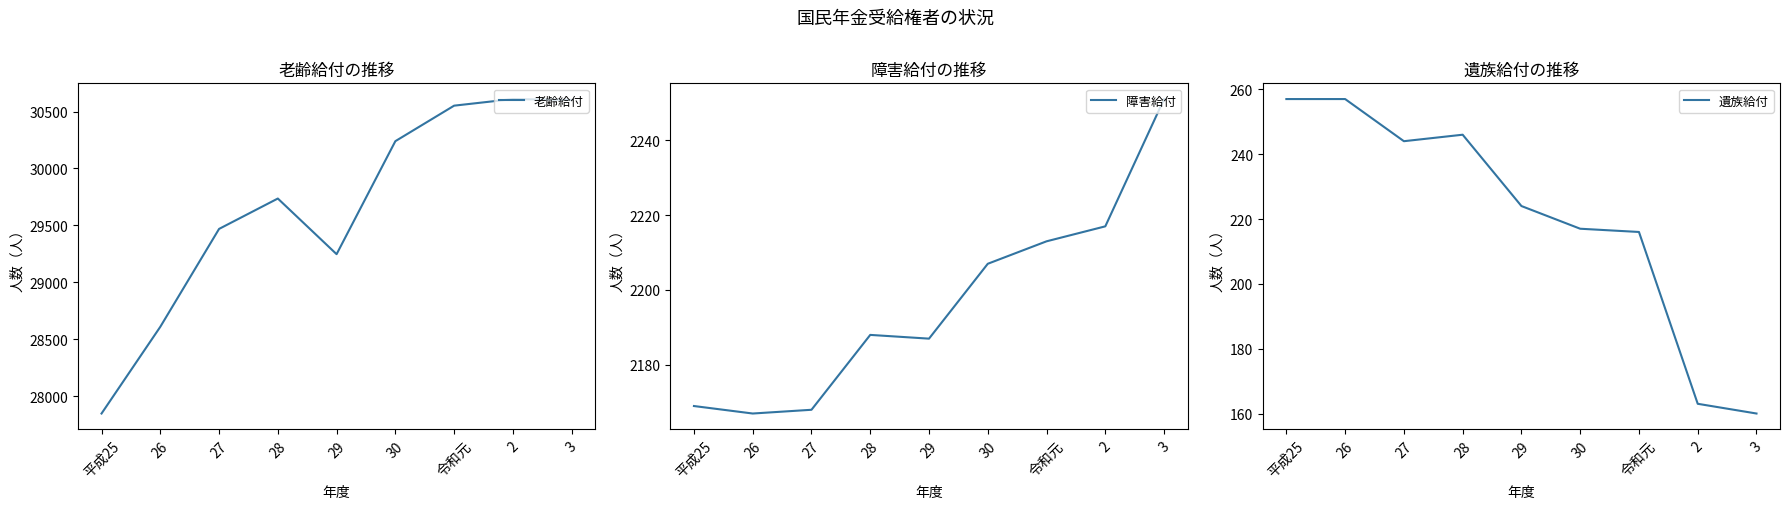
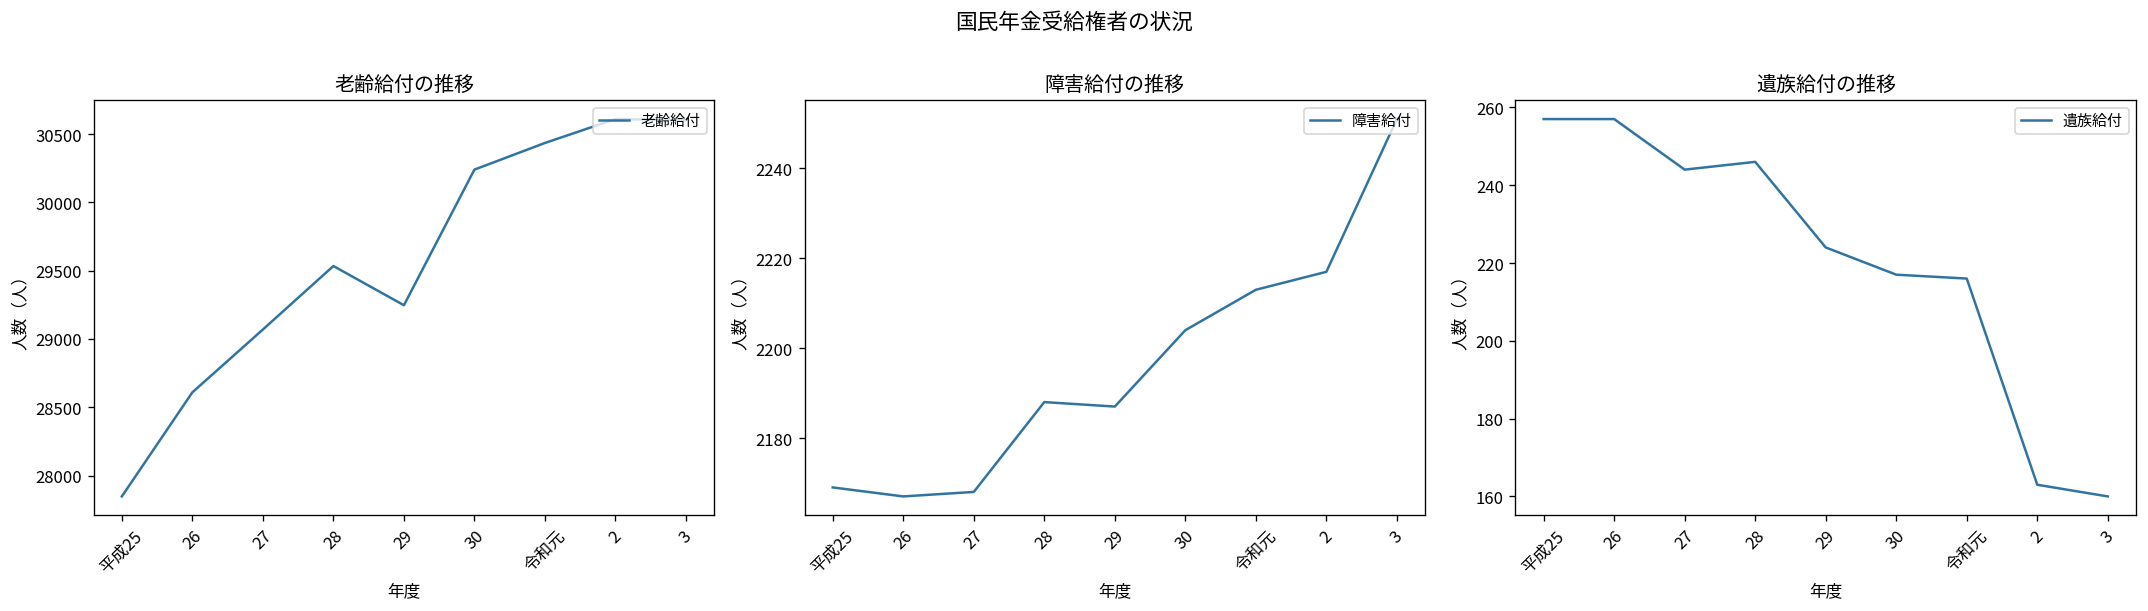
  {
    "老齢給付の推移": {
      "平成25": 27850,
      "26": 28610,
-     "27": 29470,
-     "28": 29740,
+     "27": 29070,
+     "28": 29530,
      "29": 29250,
      "30": 30240,
-     "令和元": 30550
+     "令和元": 30440
    },
    "障害給付の推移": {
      "平成25": 2169,
      "26": 2167,
      "27": 2168,
      "28": 2188,
      "29": 2187,
-     "30": 2207,
+     "30": 2204,
      "令和元": 2213,
      "2": 2217
    },
    "遺族給付の推移": {
      "平成25": 257,
      "26": 257,
      "27": 244,
      "28": 246,
      "29": 224,
      "30": 217,
      "令和元": 216,
      "2": 163,
      "3": 160
    }
  }
